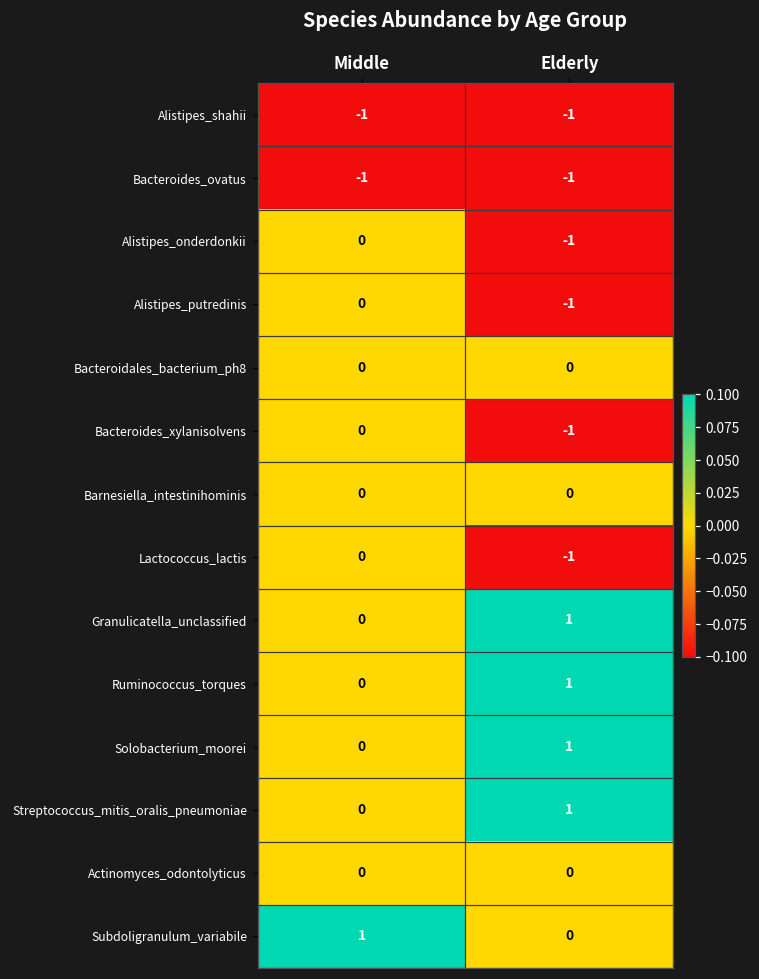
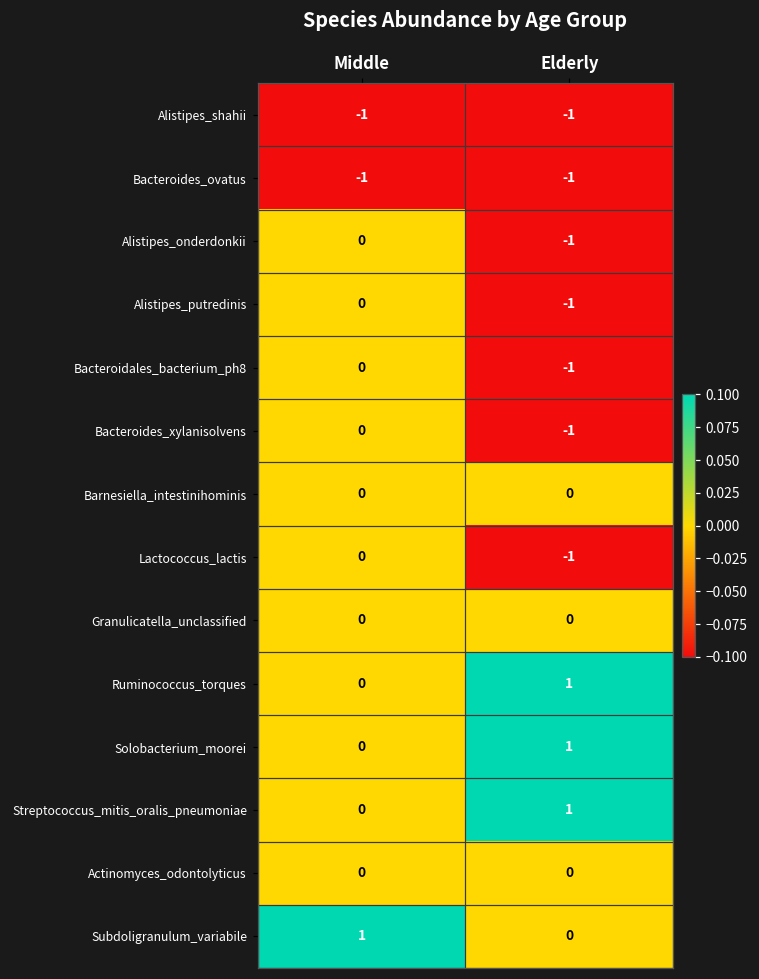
  {
    "Alistipes_shahii": {
      "Middle": -1,
      "Elderly": -1
    },
    "Bacteroides_ovatus": {
      "Middle": -1,
      "Elderly": -1
    },
    "Alistipes_onderdonkii": {
      "Middle": 0,
      "Elderly": -1
    },
    "Alistipes_putredinis": {
      "Middle": 0,
      "Elderly": -1
    },
    "Bacteroidales_bacterium_ph8": {
      "Middle": 0,
-     "Elderly": 0
+     "Elderly": -1
    },
    "Bacteroides_xylanisolvens": {
      "Middle": 0,
      "Elderly": -1
    },
    "Barnesiella_intestinihominis": {
      "Middle": 0,
      "Elderly": 0
    },
    "Lactococcus_lactis": {
      "Middle": 0,
      "Elderly": -1
    },
    "Granulicatella_unclassified": {
      "Middle": 0,
-     "Elderly": 1
+     "Elderly": 0
    },
    "Ruminococcus_torques": {
      "Middle": 0,
      "Elderly": 1
    },
    "Solobacterium_moorei": {
      "Middle": 0,
      "Elderly": 1
    },
    "Streptococcus_mitis_oralis_pneumoniae": {
      "Middle": 0,
      "Elderly": 1
    },
    "Actinomyces_odontolyticus": {
      "Middle": 0,
      "Elderly": 0
    },
    "Subdoligranulum_variabile": {
      "Middle": 1,
      "Elderly": 0
    }
  }
